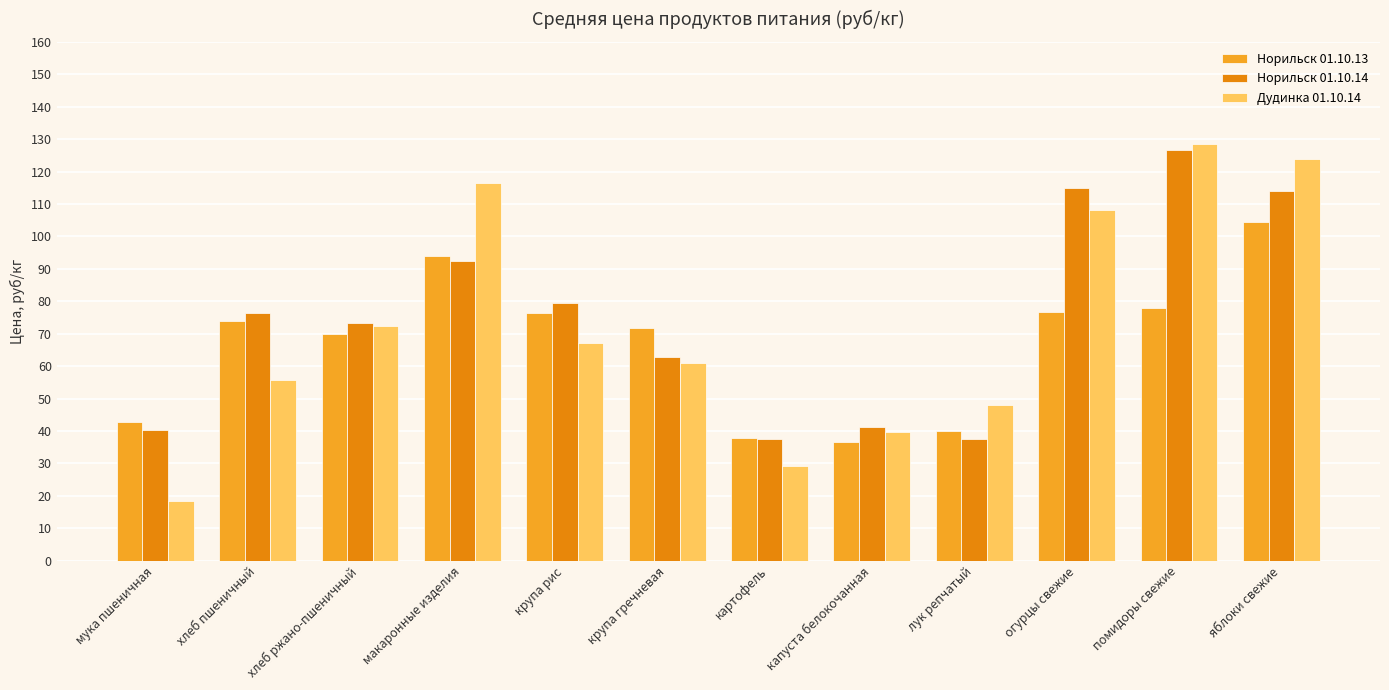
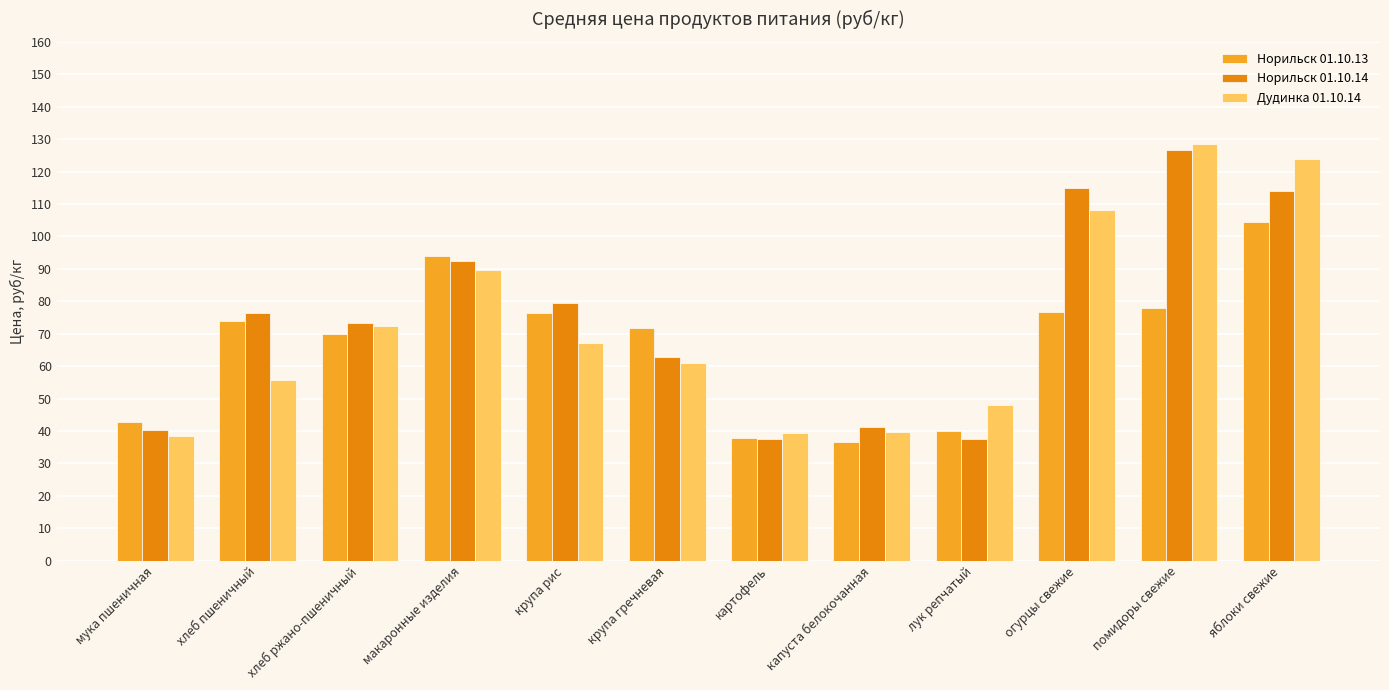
  {
    "Дудинка 01.10.14": {
-     "мука пшеничная": 19,
+     "мука пшеничная": 38,
      "хлеб пшеничный": 56,
      "хлеб ржано-пшеничный": 73,
-     "макаронные изделия": 117,
+     "макаронные изделия": 90,
      "крупа рис": 67,
      "крупа гречневая": 61,
-     "картофель": 29,
+     "картофель": 39,
      "капуста белокочанная": 40,
      "лук репчатый": 48,
      "огурцы свежие": 108,
      "помидоры свежие": 128,
      "яблоки свежие": 124
    }
  }
